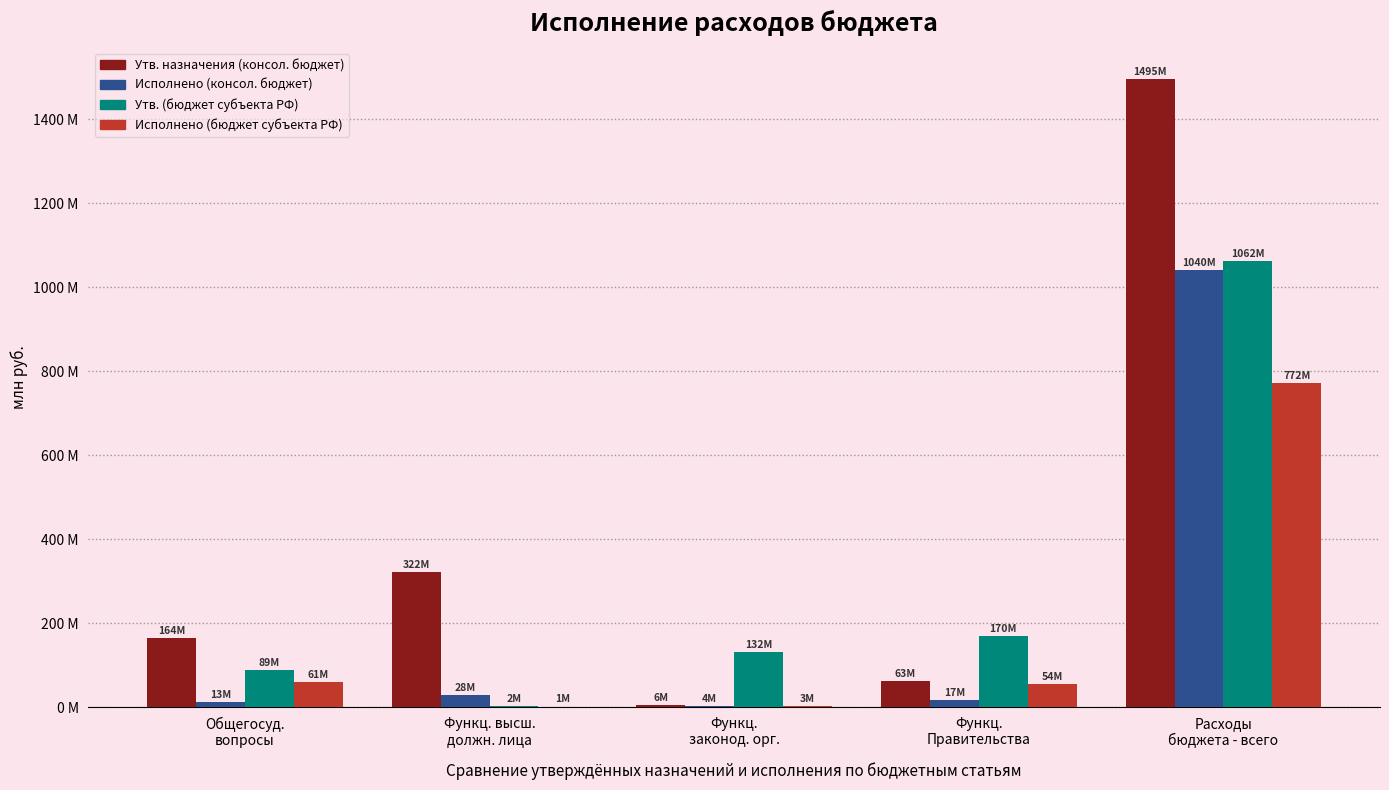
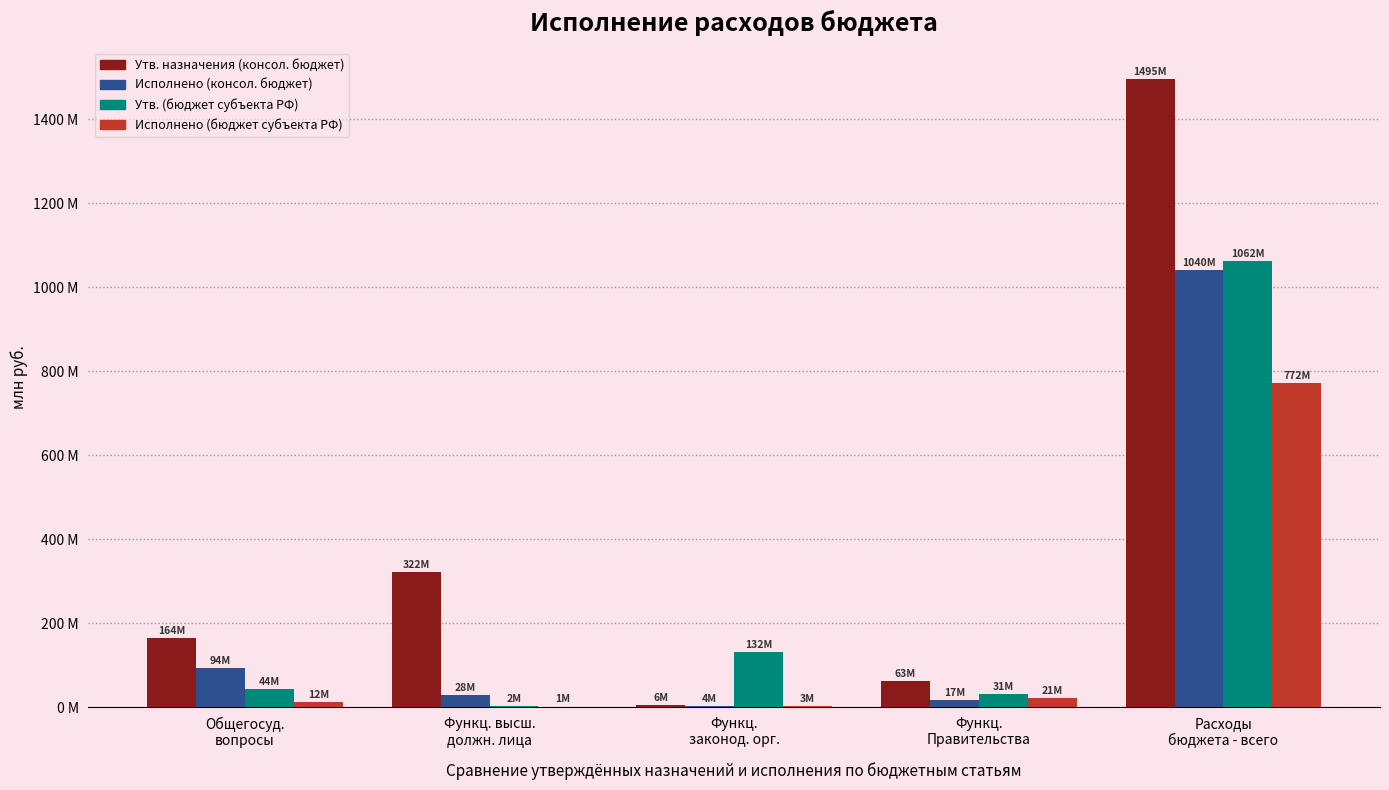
  {
    "Утв. назначения (консол. бюджет)": {
      "Общегосуд. вопросы": "164M",
      "Функц. высш. должн. лица": "322M",
      "Функц. законод. орг.": "6M",
      "Функц. Правительства": "63M",
      "Расходы бюджета - всего": "1495M"
    },
    "Исполнено (консол. бюджет)": {
-     "Общегосуд. вопросы": "13M",
+     "Общегосуд. вопросы": "94M",
      "Функц. высш. должн. лица": "28M",
      "Функц. законод. орг.": "4M",
      "Функц. Правительства": "17M",
      "Расходы бюджета - всего": "1040M"
    },
    "Утв. (бюджет субъекта РФ)": {
-     "Общегосуд. вопросы": "89M",
+     "Общегосуд. вопросы": "44M",
      "Функц. высш. должн. лица": "2M",
      "Функц. законод. орг.": "132M",
-     "Функц. Правительства": "170M",
+     "Функц. Правительства": "31M",
      "Расходы бюджета - всего": "1062M"
    },
    "Исполнено (бюджет субъекта РФ)": {
-     "Общегосуд. вопросы": "61M",
+     "Общегосуд. вопросы": "12M",
      "Функц. высш. должн. лица": "1M",
      "Функц. законод. орг.": "3M",
-     "Функц. Правительства": "54M",
+     "Функц. Правительства": "21M",
      "Расходы бюджета - всего": "772M"
    }
  }
